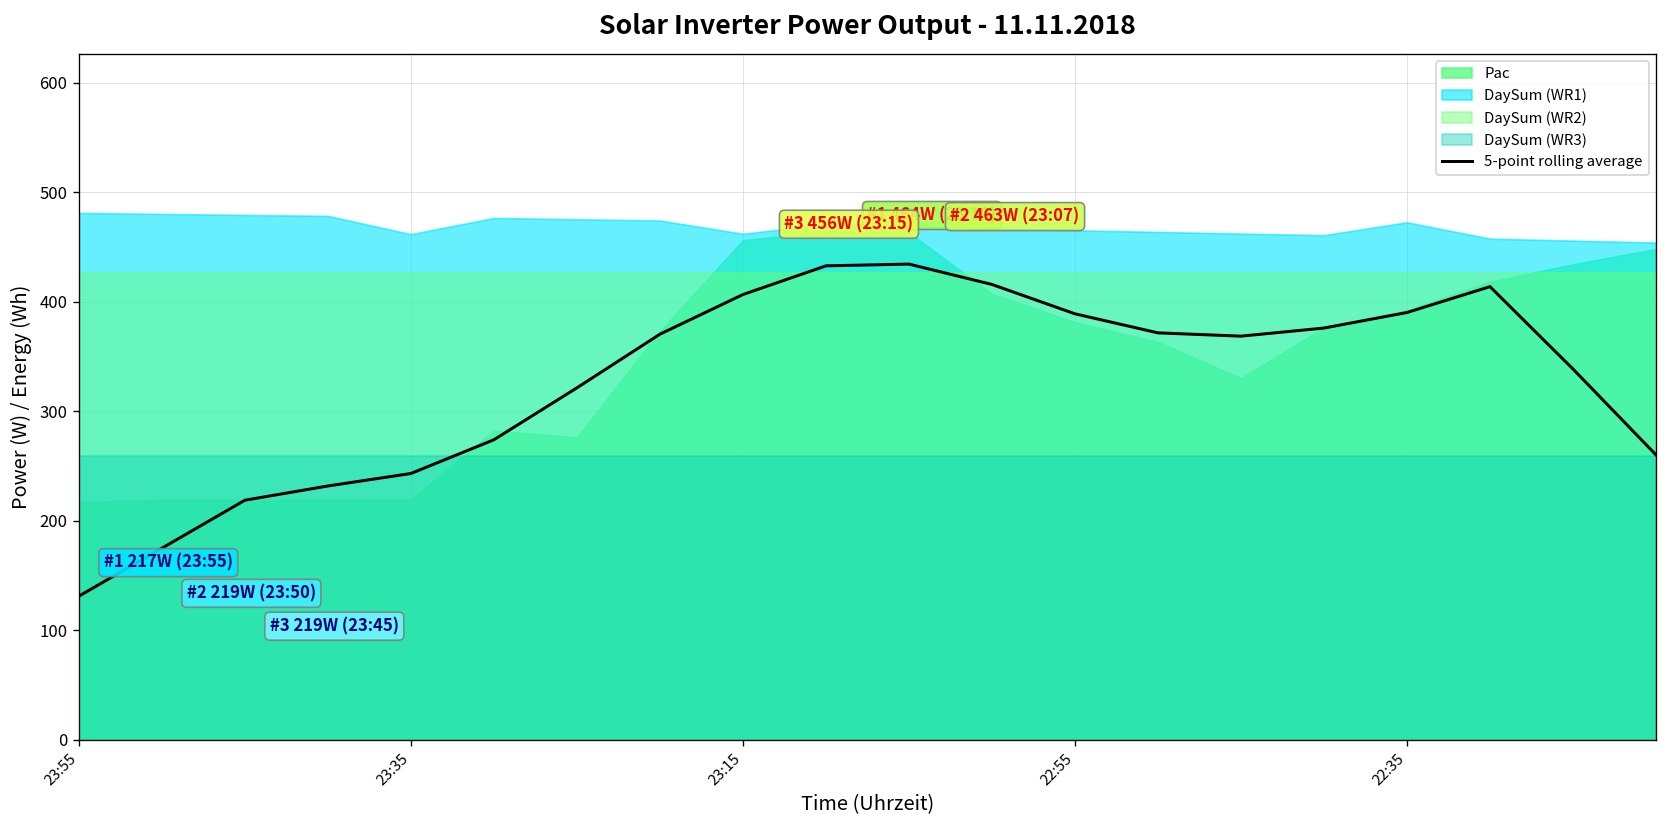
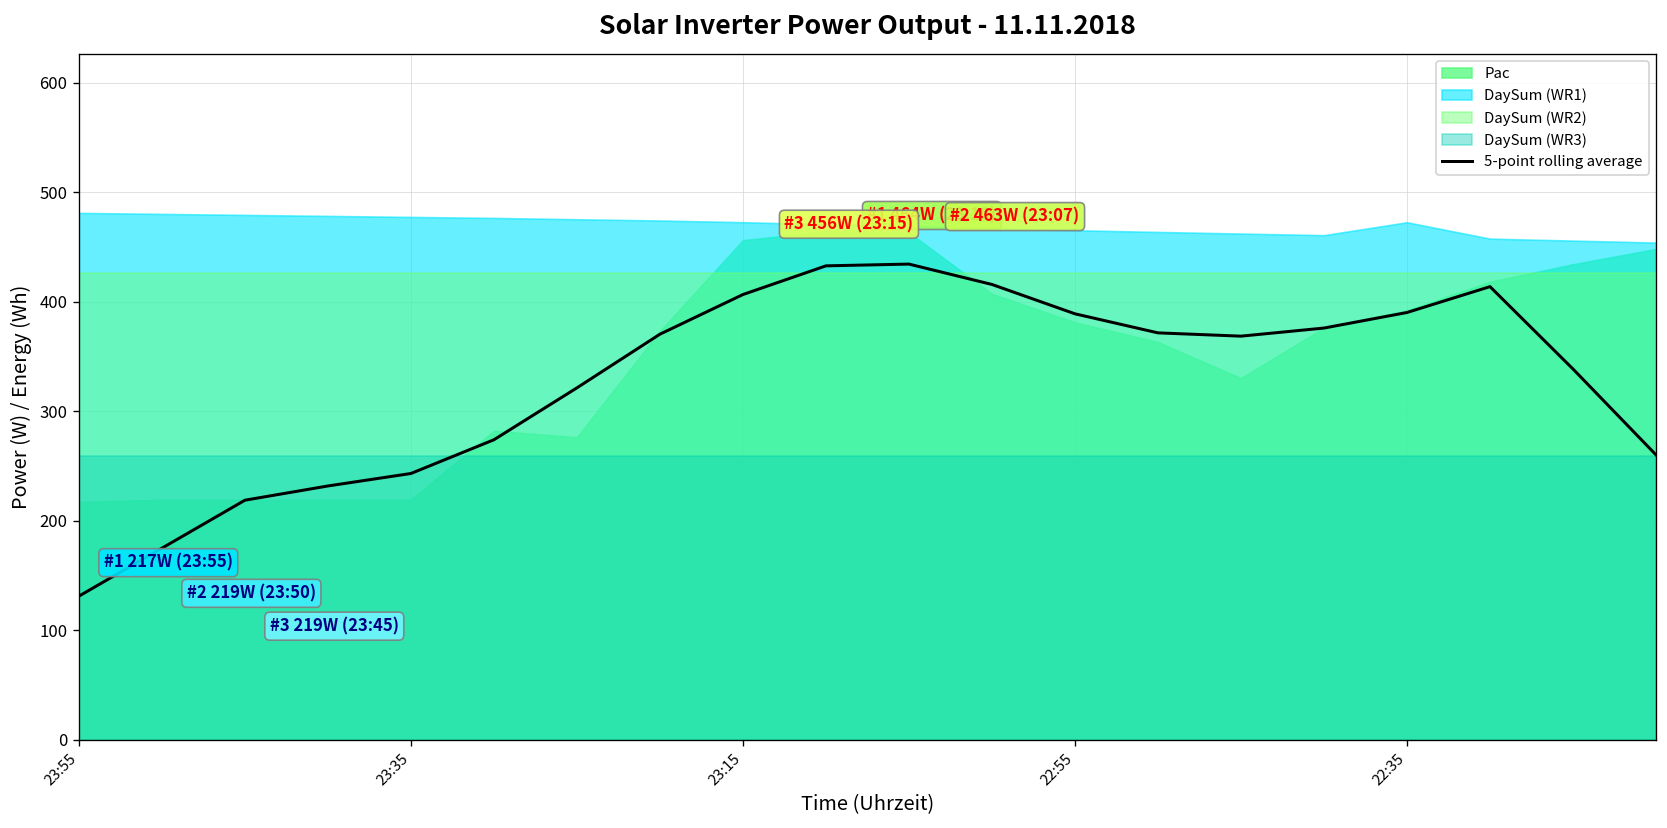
  {
    "5-point rolling average": {
      "23:55": 130,
      "23:35": 240,
      "23:15": 410,
      "22:55": 390
    },
    "DaySum (WR1)": {
      "23:55": 480,
-     "23:35": 460,
-     "23:15": 460,
+     "23:35": 480,
+     "23:15": 470,
      "22:55": 470,
      "22:35": 470
    },
    "DaySum (WR3)": {
      "23:55": 260,
      "23:35": 260,
      "23:15": 260,
      "22:55": 260,
      "22:35": 260
    }
  }
